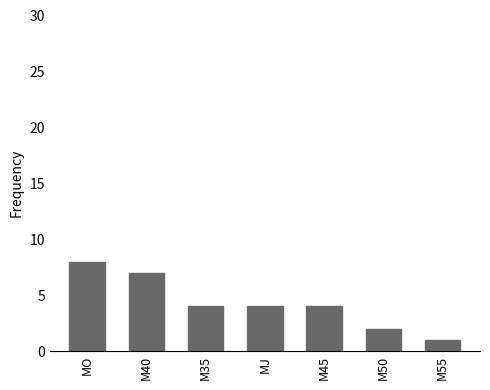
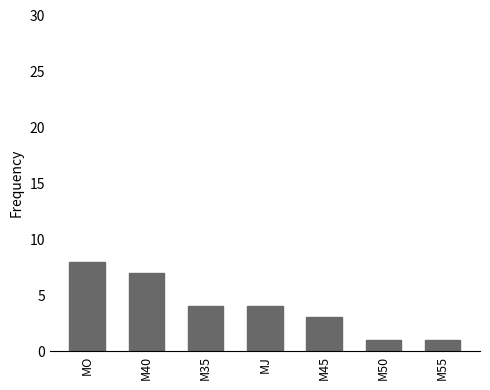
  {
    "MO": 8,
    "M40": 7,
    "M35": 4,
    "MJ": 4,
-   "M45": 4,
-   "M50": 2,
+   "M45": 3,
+   "M50": 1,
    "M55": 1
  }
